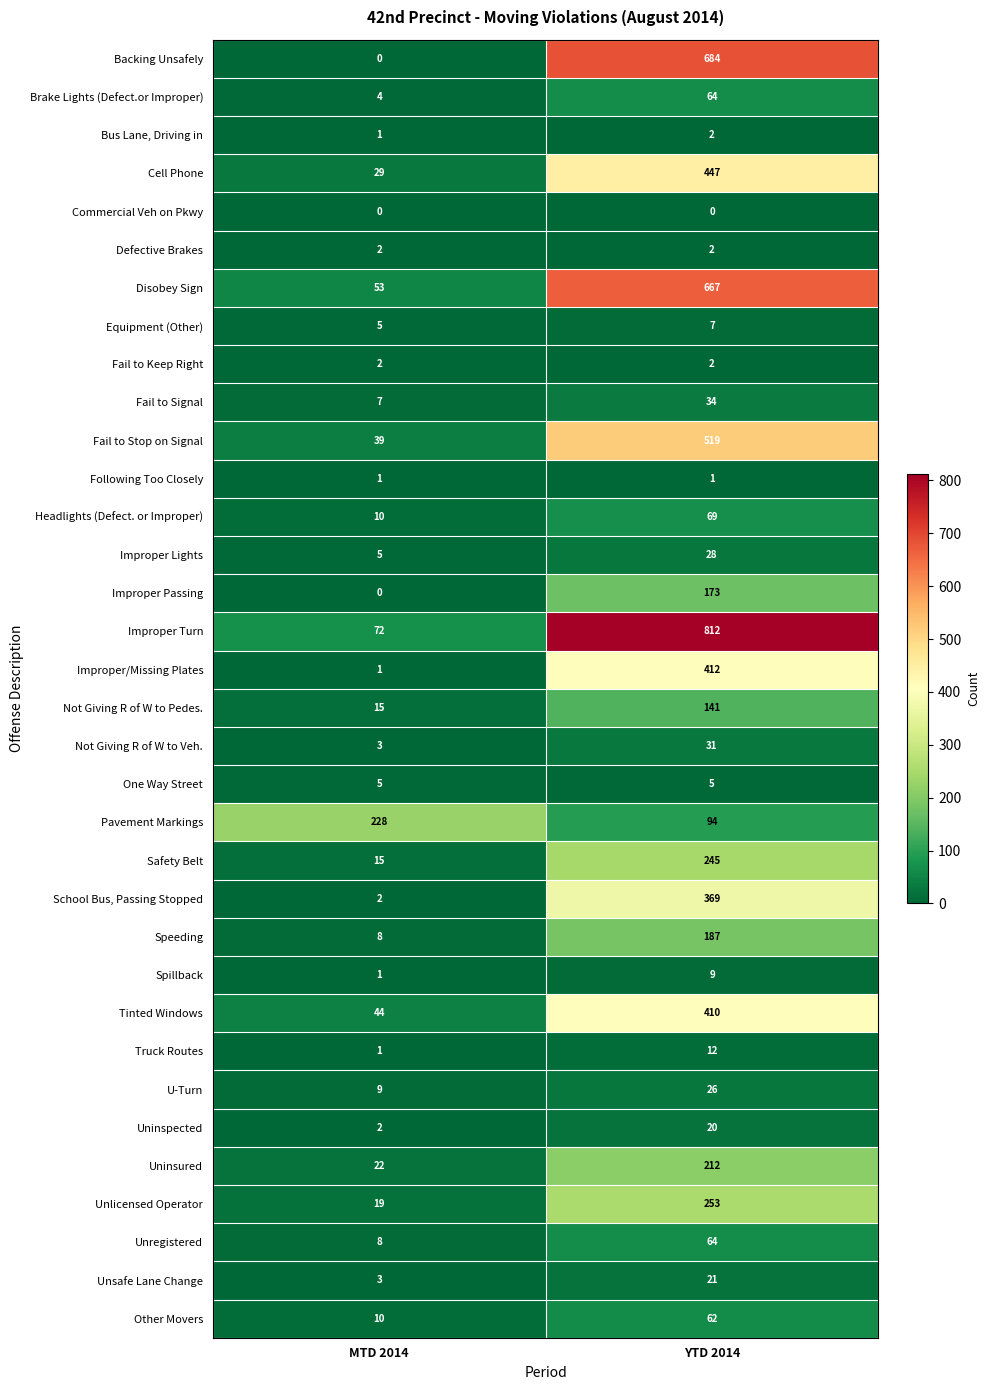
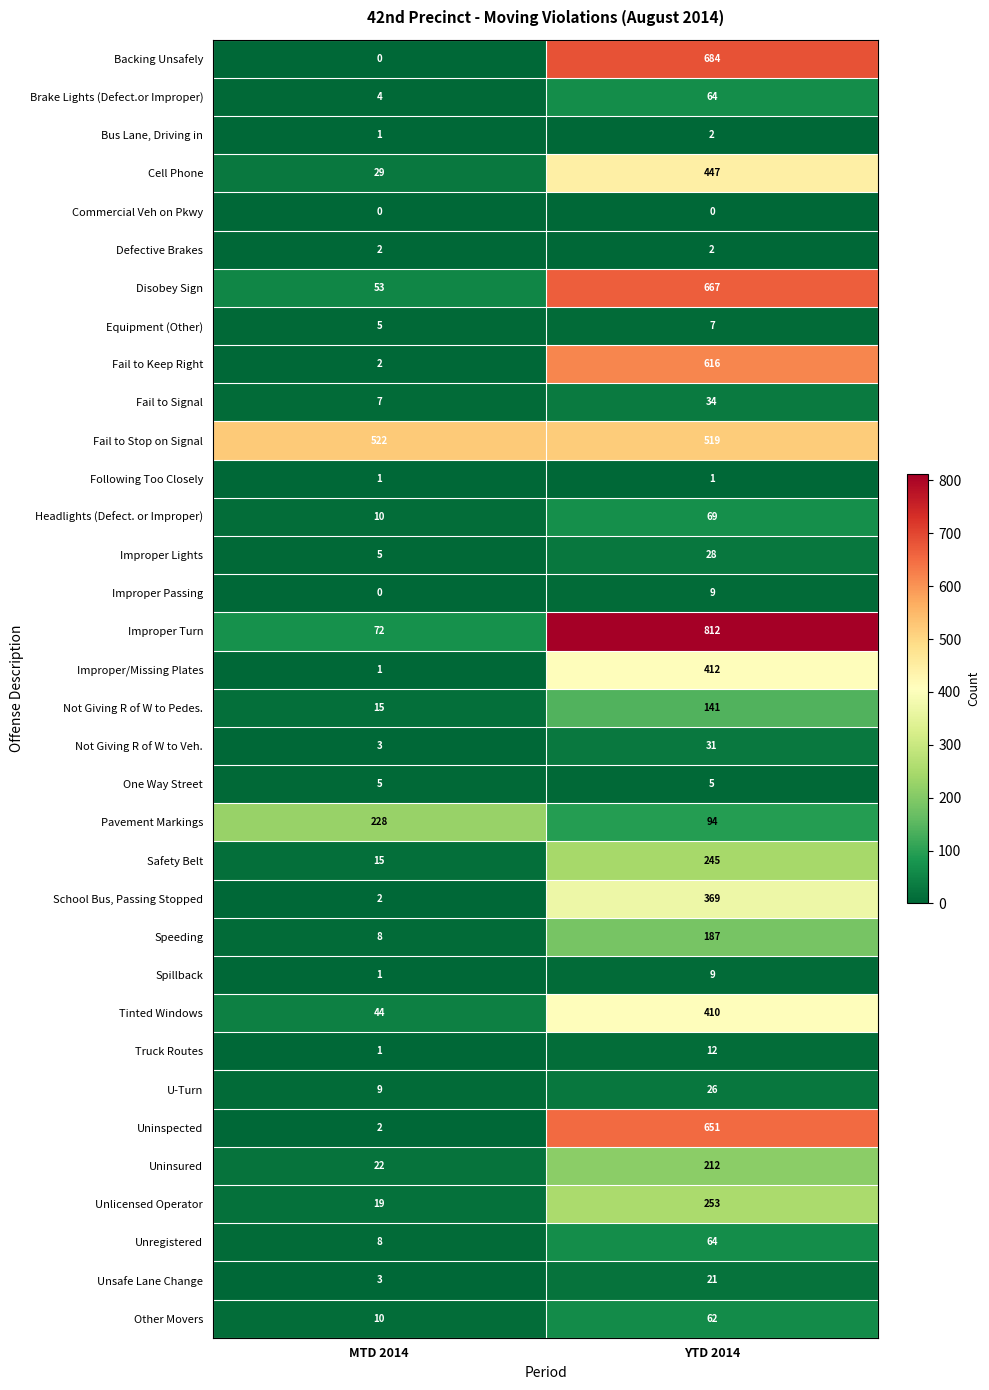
  {
    "Backing Unsafely": {
      "MTD 2014": 0,
      "YTD 2014": 684
    },
    "Brake Lights (Defect.or Improper)": {
      "MTD 2014": 4,
      "YTD 2014": 64
    },
    "Bus Lane, Driving in": {
      "MTD 2014": 1,
      "YTD 2014": 2
    },
    "Cell Phone": {
      "MTD 2014": 29,
      "YTD 2014": 447
    },
    "Commercial Veh on Pkwy": {
      "MTD 2014": 0,
      "YTD 2014": 0
    },
    "Defective Brakes": {
      "MTD 2014": 2,
      "YTD 2014": 2
    },
    "Disobey Sign": {
      "MTD 2014": 53,
      "YTD 2014": 667
    },
    "Equipment (Other)": {
      "MTD 2014": 5,
      "YTD 2014": 7
    },
    "Fail to Keep Right": {
      "MTD 2014": 2,
-     "YTD 2014": 2
+     "YTD 2014": 616
    },
    "Fail to Signal": {
      "MTD 2014": 7,
      "YTD 2014": 34
    },
    "Fail to Stop on Signal": {
-     "MTD 2014": 39,
+     "MTD 2014": 522,
      "YTD 2014": 519
    },
    "Following Too Closely": {
      "MTD 2014": 1,
      "YTD 2014": 1
    },
    "Headlights (Defect. or Improper)": {
      "MTD 2014": 10,
      "YTD 2014": 69
    },
    "Improper Lights": {
      "MTD 2014": 5,
      "YTD 2014": 28
    },
    "Improper Passing": {
      "MTD 2014": 0,
-     "YTD 2014": 173
+     "YTD 2014": 9
    },
    "Improper Turn": {
      "MTD 2014": 72,
      "YTD 2014": 812
    },
    "Improper/Missing Plates": {
      "MTD 2014": 1,
      "YTD 2014": 412
    },
    "Not Giving R of W to Pedes.": {
      "MTD 2014": 15,
      "YTD 2014": 141
    },
    "Not Giving R of W to Veh.": {
      "MTD 2014": 3,
      "YTD 2014": 31
    },
    "One Way Street": {
      "MTD 2014": 5,
      "YTD 2014": 5
    },
    "Pavement Markings": {
      "MTD 2014": 228,
      "YTD 2014": 94
    },
    "Safety Belt": {
      "MTD 2014": 15,
      "YTD 2014": 245
    },
    "School Bus, Passing Stopped": {
      "MTD 2014": 2,
      "YTD 2014": 369
    },
    "Speeding": {
      "MTD 2014": 8,
      "YTD 2014": 187
    },
    "Spillback": {
      "MTD 2014": 1,
      "YTD 2014": 9
    },
    "Tinted Windows": {
      "MTD 2014": 44,
      "YTD 2014": 410
    },
    "Truck Routes": {
      "MTD 2014": 1,
      "YTD 2014": 12
    },
    "U-Turn": {
      "MTD 2014": 9,
      "YTD 2014": 26
    },
    "Uninspected": {
      "MTD 2014": 2,
-     "YTD 2014": 20
+     "YTD 2014": 651
    },
    "Uninsured": {
      "MTD 2014": 22,
      "YTD 2014": 212
    },
    "Unlicensed Operator": {
      "MTD 2014": 19,
      "YTD 2014": 253
    },
    "Unregistered": {
      "MTD 2014": 8,
      "YTD 2014": 64
    },
    "Unsafe Lane Change": {
      "MTD 2014": 3,
      "YTD 2014": 21
    },
    "Other Movers": {
      "MTD 2014": 10,
      "YTD 2014": 62
    }
  }
